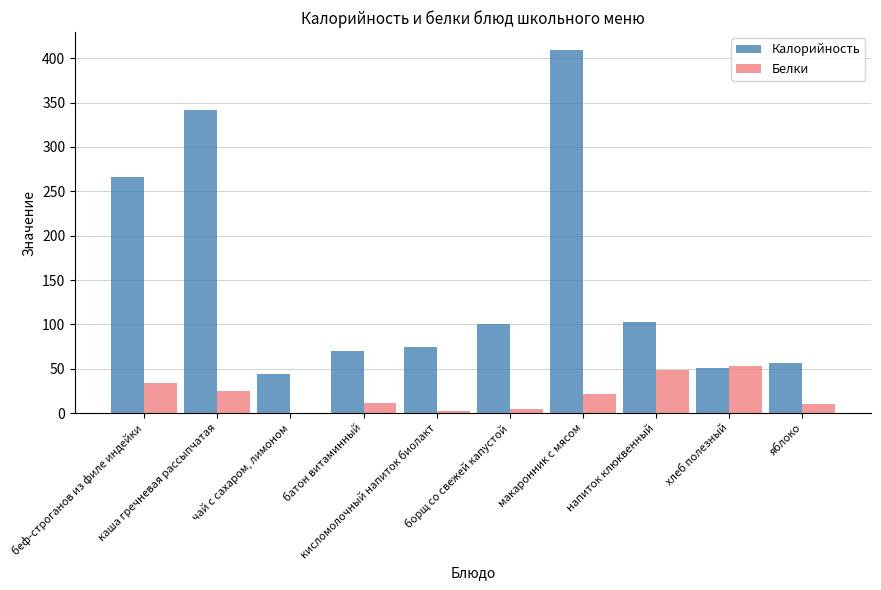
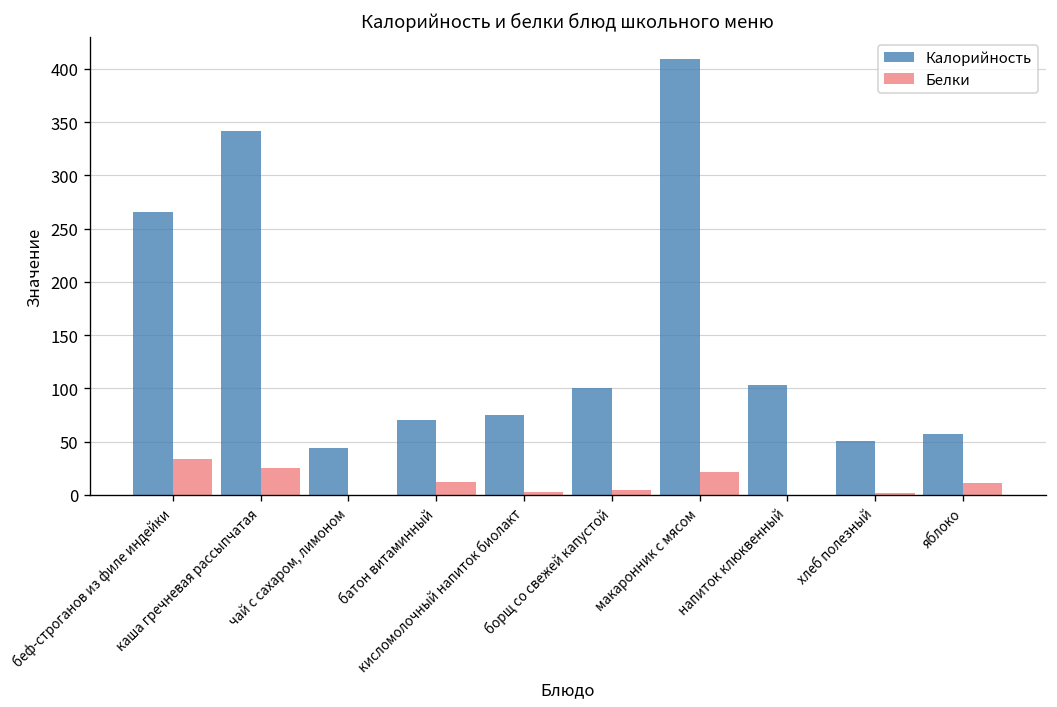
  {
    "Калорийность": {
      "беф-строганов из филе индейки": 270,
      "каша гречневая рассыпчатая": 340,
      "чай с сахаром, лимоном": 40,
      "батон витаминный": 70,
      "кисломолочный напиток биолакт": 80,
      "борщ со свежей капустой": 100,
      "макаронник с мясом": 410,
      "напиток клюквенный": 100,
      "хлеб полезный": 50,
      "яблоко": 60
    },
    "Белки": {
      "беф-строганов из филе индейки": 30,
      "каша гречневая рассыпчатая": 30,
      "батон витаминный": 10,
      "борщ со свежей капустой": 0,
      "макаронник с мясом": 20,
-     "напиток клюквенный": 50,
-     "хлеб полезный": 50,
+     "напиток клюквенный": 0,
+     "хлеб полезный": 0,
      "яблоко": 10
    }
  }
